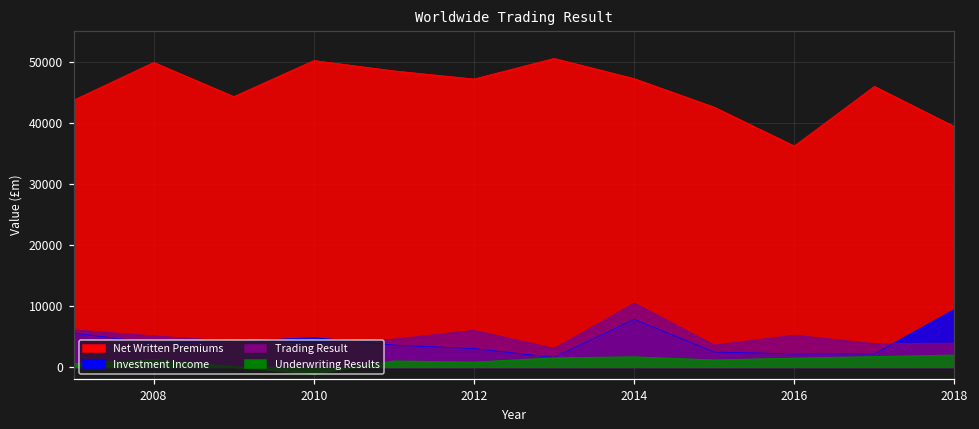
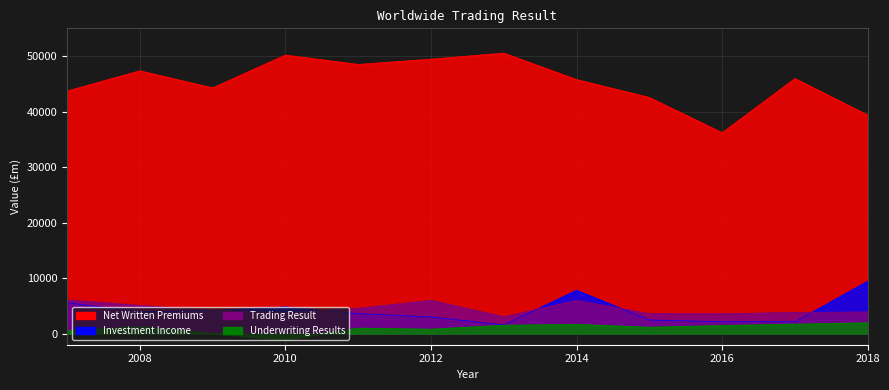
  {
    "Net Written Premiums": {
-     "2008": 50000,
+     "2008": 47000,
      "2010": 50000,
-     "2012": 47000,
-     "2014": 47000,
+     "2012": 49000,
+     "2014": 46000,
      "2016": 36000,
      "2018": 39000
    },
    "Investment Income": {
      "2010": 5000,
      "2012": 3000,
      "2014": 8000,
      "2016": 2000,
      "2018": 9000
    },
    "Trading Result": {
      "2008": 5000,
      "2012": 6000,
-     "2014": 10000,
-     "2016": 5000,
+     "2014": 6000,
+     "2016": 4000,
      "2018": 4000
    }
  }
